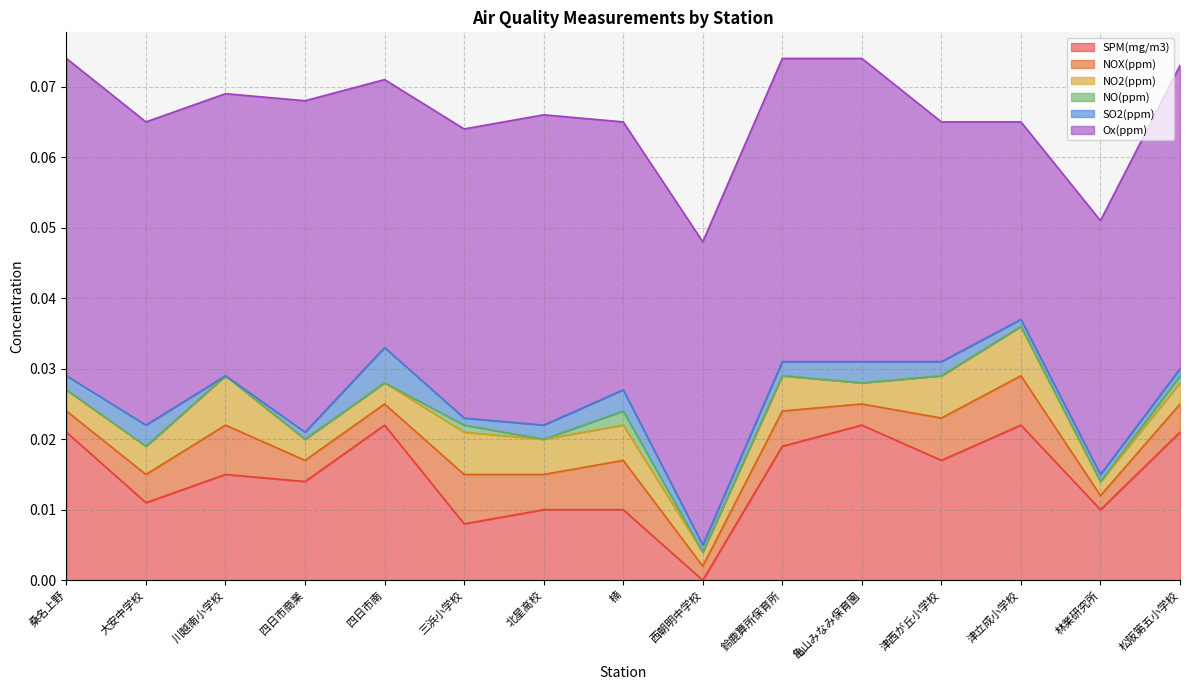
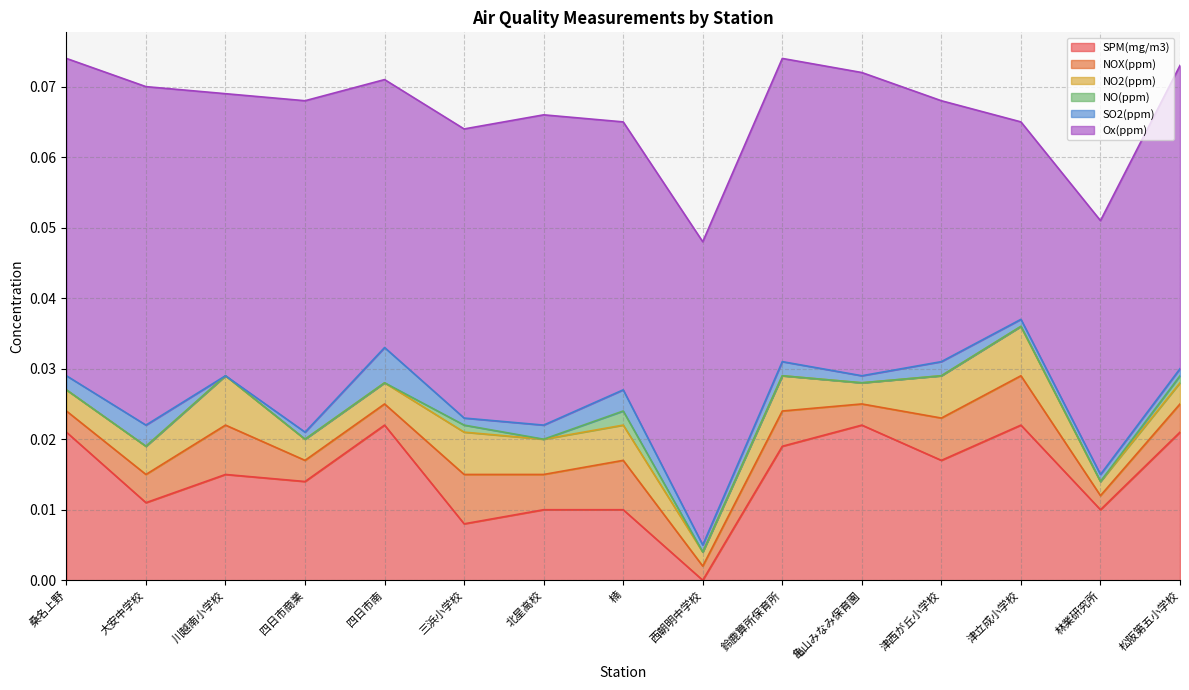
  {
    "NO(ppm)": {
      "三浜小学校": 0.001,
      "楠": 0.002,
      "松阪第五小学校": 0.001
    },
    "SO2(ppm)": {
      "桑名上野": 0.002,
      "大安中学校": 0.003,
      "四日市商業": 0.001,
      "四日市南": 0.005,
      "三浜小学校": 0.001,
      "北星高校": 0.002,
      "楠": 0.003,
      "西朝明中学校": 0.001,
      "鈴鹿算所保育所": 0.002,
-     "亀山みなみ保育園": 0.003,
+     "亀山みなみ保育園": 0.001,
      "津西が丘小学校": 0.002,
      "津立成小学校": 0.001,
      "林業研究所": 0.001,
      "松阪第五小学校": 0.001
    },
    "Ox(ppm)": {
      "桑名上野": 0.045,
-     "大安中学校": 0.043,
+     "大安中学校": 0.048,
      "川越南小学校": 0.040,
      "四日市商業": 0.047,
      "四日市南": 0.038,
      "三浜小学校": 0.041,
      "北星高校": 0.044,
      "楠": 0.038,
      "西朝明中学校": 0.043,
      "鈴鹿算所保育所": 0.043,
      "亀山みなみ保育園": 0.043,
-     "津西が丘小学校": 0.034,
+     "津西が丘小学校": 0.037,
      "津立成小学校": 0.028,
      "林業研究所": 0.036,
      "松阪第五小学校": 0.043
    }
  }
